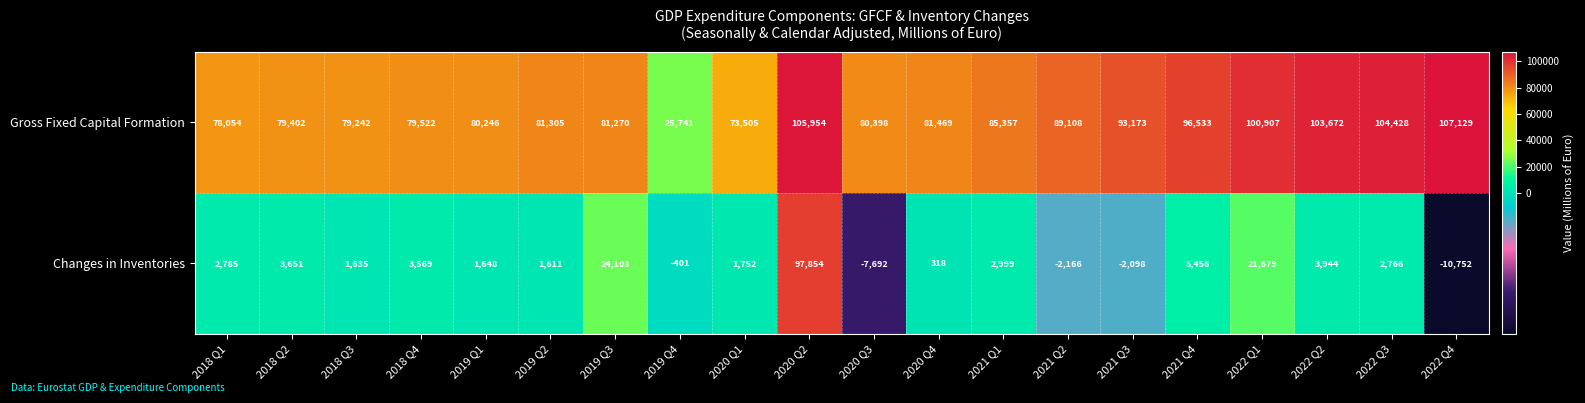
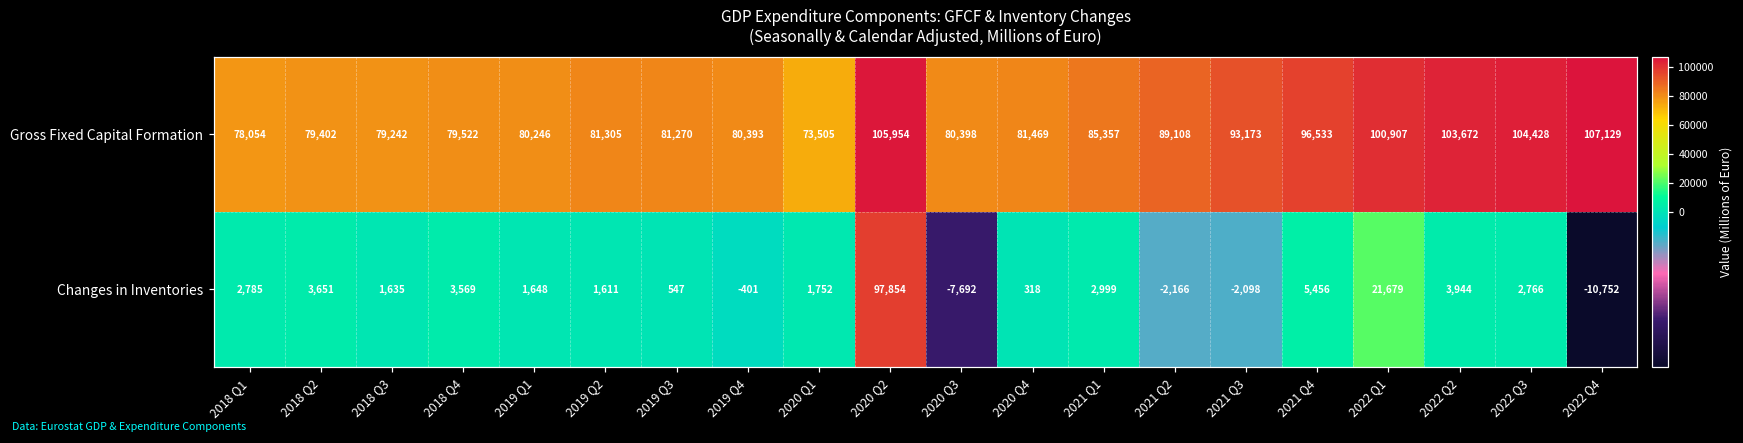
  {
    "Gross Fixed Capital Formation": {
      "2018 Q1": "78,054",
      "2018 Q2": "79,402",
      "2018 Q3": "79,242",
      "2018 Q4": "79,522",
      "2019 Q1": "80,246",
      "2019 Q2": "81,305",
      "2019 Q3": "81,270",
-     "2019 Q4": "25,741",
+     "2019 Q4": "80,393",
      "2020 Q1": "73,505",
      "2020 Q2": "105,954",
      "2020 Q3": "80,398",
      "2020 Q4": "81,469",
      "2021 Q1": "85,357",
      "2021 Q2": "89,108",
      "2021 Q3": "93,173",
      "2021 Q4": "96,533",
      "2022 Q1": "100,907",
      "2022 Q2": "103,672",
      "2022 Q3": "104,428",
      "2022 Q4": "107,129"
    },
    "Changes in Inventories": {
      "2018 Q1": "2,785",
      "2018 Q2": "3,651",
      "2018 Q3": "1,635",
      "2018 Q4": "3,569",
      "2019 Q1": "1,648",
      "2019 Q2": "1,611",
-     "2019 Q3": "24,108",
+     "2019 Q3": "547",
      "2019 Q4": "-401",
      "2020 Q1": "1,752",
      "2020 Q2": "97,854",
      "2020 Q3": "-7,692",
      "2020 Q4": "318",
      "2021 Q1": "2,999",
      "2021 Q2": "-2,166",
      "2021 Q3": "-2,098",
      "2021 Q4": "5,456",
      "2022 Q1": "21,679",
      "2022 Q2": "3,944",
      "2022 Q3": "2,766",
      "2022 Q4": "-10,752"
    }
  }
